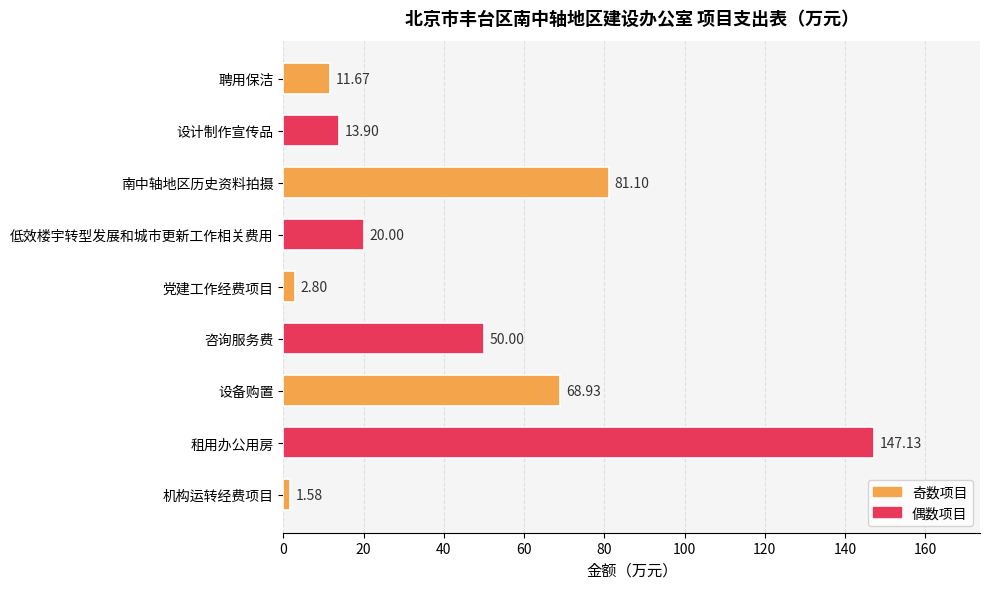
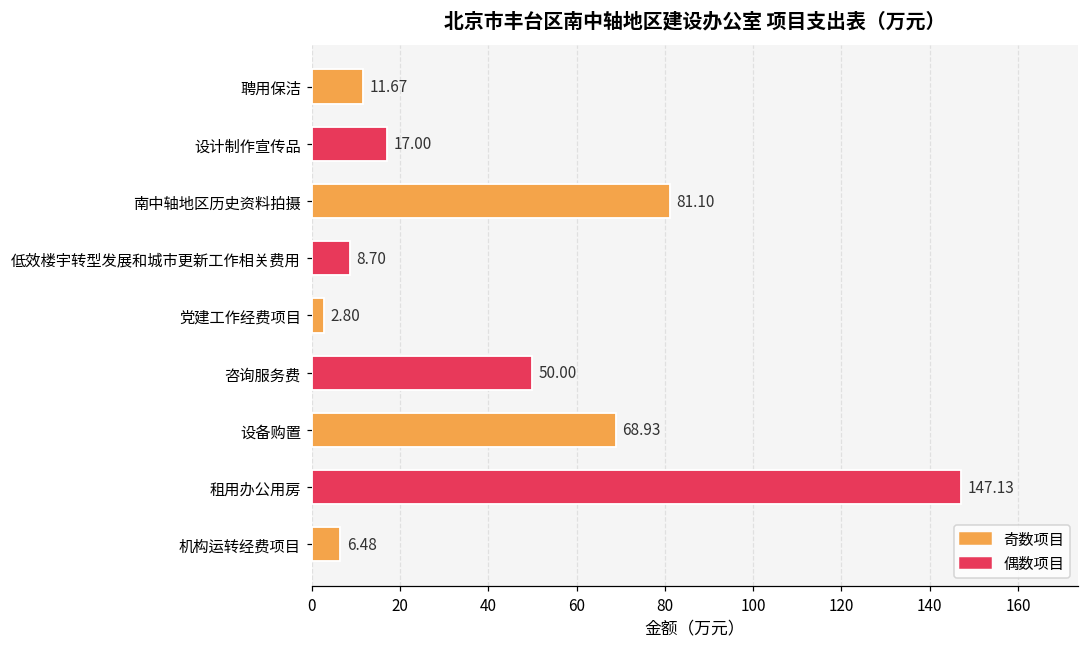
  {
    "聘用保洁": 11.67,
-   "设计制作宣传品": 13.90,
+   "设计制作宣传品": 17.00,
    "南中轴地区历史资料拍摄": 81.10,
-   "低效楼宇转型发展和城市更新工作相关费用": 20.00,
+   "低效楼宇转型发展和城市更新工作相关费用": 8.70,
    "党建工作经费项目": 2.80,
    "咨询服务费": 50.00,
    "设备购置": 68.93,
    "租用办公用房": 147.13,
-   "机构运转经费项目": 1.58
+   "机构运转经费项目": 6.48
  }
